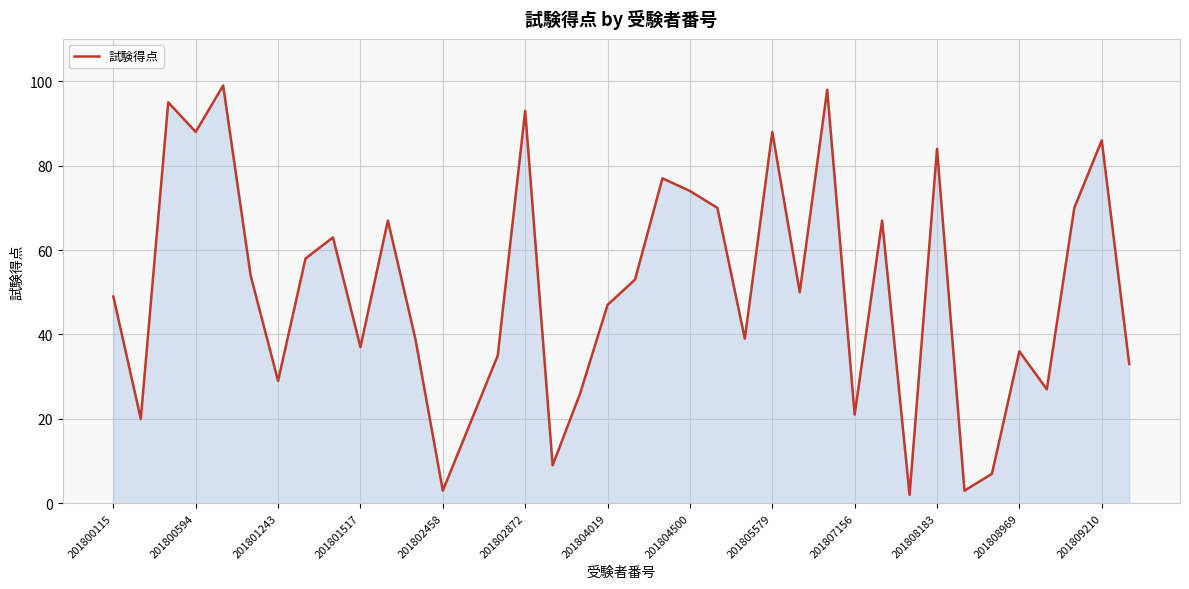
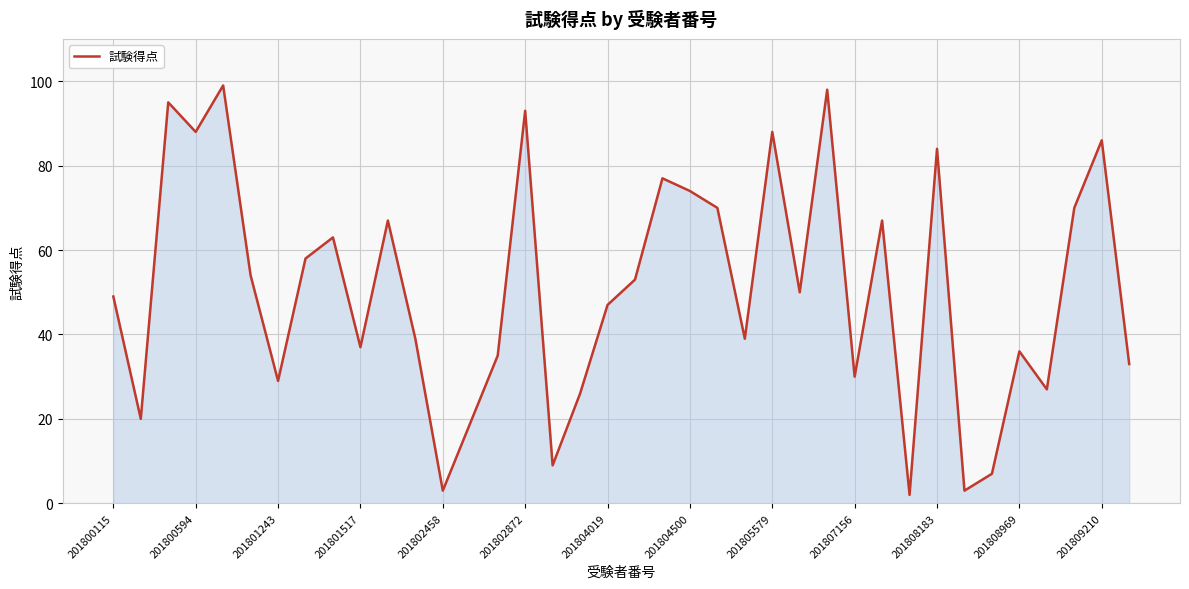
  {
    "201800115": 49,
    "201800594": 88,
    "201801243": 29,
    "201801517": 37,
    "201802458": 3,
    "201802872": 93,
    "201804019": 47,
    "201804500": 74,
    "201805579": 88,
-   "201807156": 21,
+   "201807156": 30,
    "201808183": 84,
    "201808969": 36,
    "201809210": 86
  }
